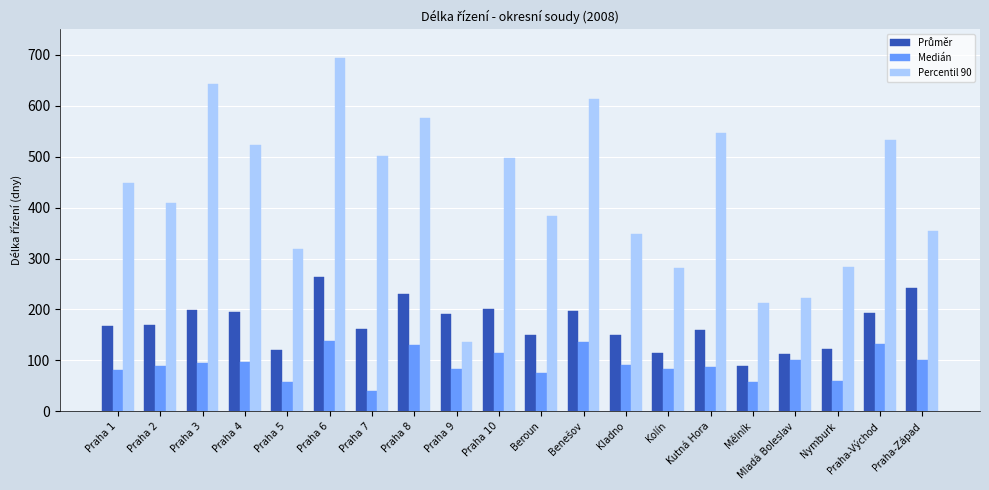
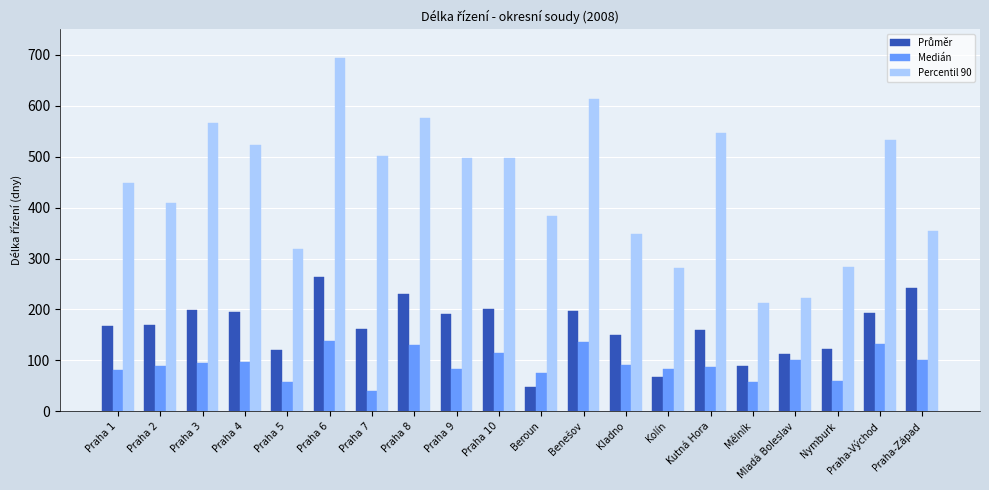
  {
    "Průměr": {
      "Praha 1": 170,
      "Praha 2": 170,
      "Praha 3": 200,
      "Praha 4": 190,
      "Praha 5": 120,
      "Praha 6": 260,
      "Praha 7": 160,
      "Praha 8": 230,
      "Praha 9": 190,
      "Praha 10": 200,
-     "Beroun": 150,
+     "Beroun": 50,
      "Benešov": 200,
      "Kladno": 150,
-     "Kolín": 110,
+     "Kolín": 70,
      "Kutná Hora": 160,
      "Mělník": 90,
      "Mladá Boleslav": 110,
      "Nymburk": 120,
      "Praha-Východ": 190,
      "Praha-Západ": 240
    },
    "Medián": {
      "Praha 1": 80,
      "Praha 2": 90,
      "Praha 3": 100,
      "Praha 4": 100,
      "Praha 5": 60,
      "Praha 6": 140,
      "Praha 7": 40,
      "Praha 8": 130,
      "Praha 9": 80,
      "Praha 10": 110,
      "Beroun": 80,
      "Benešov": 140,
      "Kladno": 90,
      "Kolín": 80,
      "Kutná Hora": 90,
      "Mělník": 60,
      "Mladá Boleslav": 100,
      "Nymburk": 60,
      "Praha-Východ": 130,
      "Praha-Západ": 100
    },
    "Percentil 90": {
      "Praha 1": 450,
      "Praha 2": 410,
-     "Praha 3": 640,
+     "Praha 3": 570,
      "Praha 4": 520,
      "Praha 5": 320,
      "Praha 6": 690,
      "Praha 7": 500,
      "Praha 8": 580,
-     "Praha 9": 140,
+     "Praha 9": 500,
      "Praha 10": 500,
      "Beroun": 380,
      "Benešov": 610,
      "Kladno": 350,
      "Kolín": 280,
      "Kutná Hora": 550,
      "Mělník": 210,
      "Mladá Boleslav": 220,
      "Nymburk": 280,
      "Praha-Východ": 530,
      "Praha-Západ": 350
    }
  }
